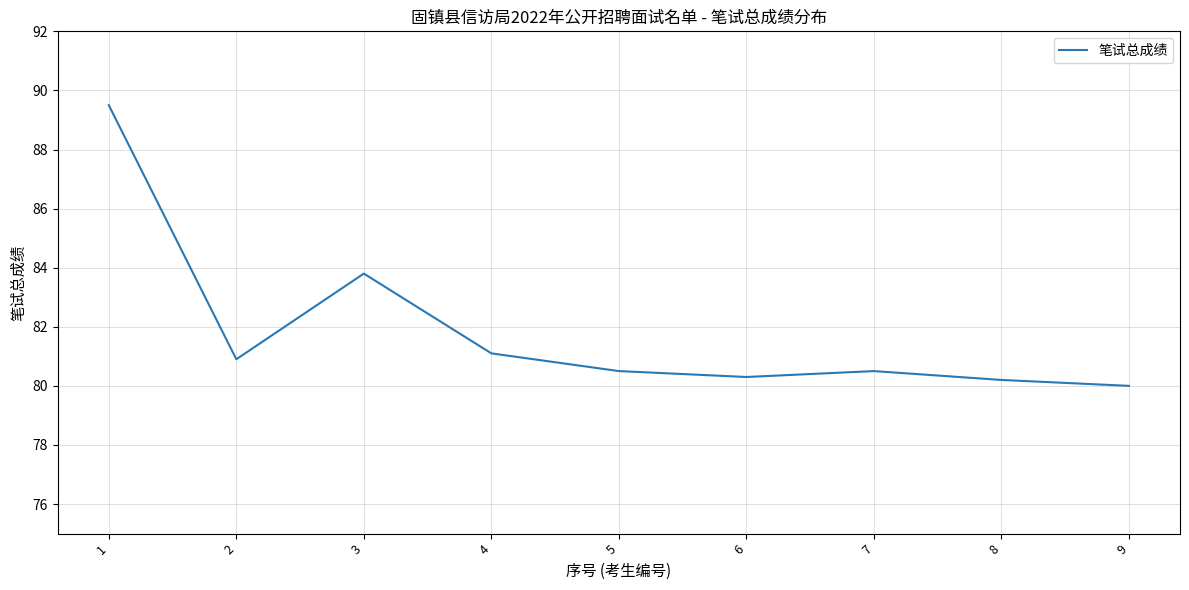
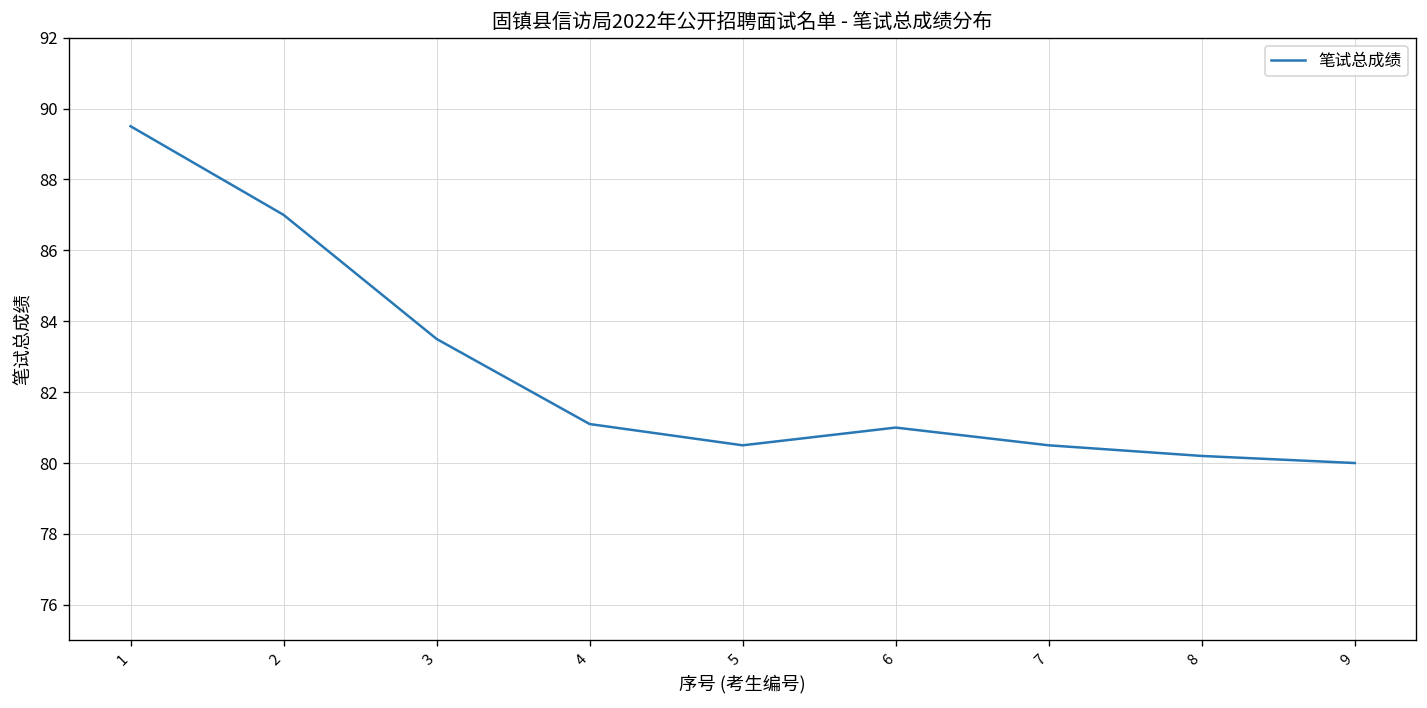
  {
    "1": 89.5,
-   "2": 80.9,
-   "3": 83.8,
+   "2": 87.0,
+   "3": 83.5,
    "4": 81.1,
    "5": 80.5,
-   "6": 80.3,
+   "6": 81.0,
    "7": 80.5,
    "8": 80.2,
    "9": 80.0
  }
